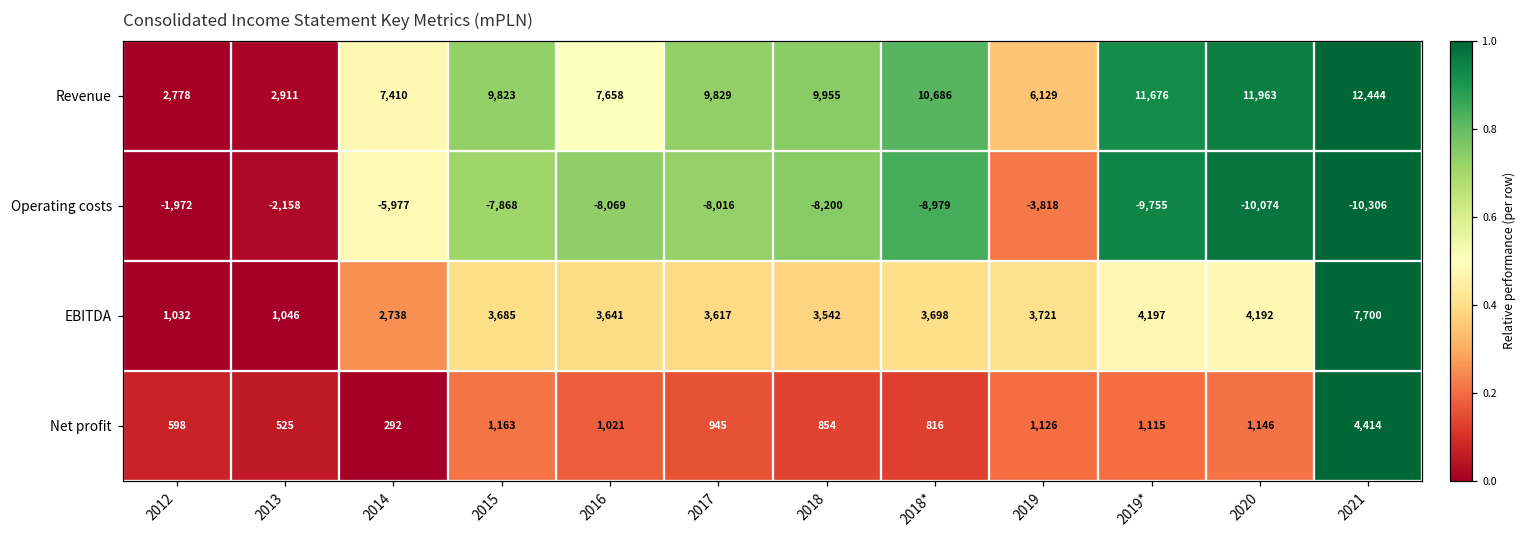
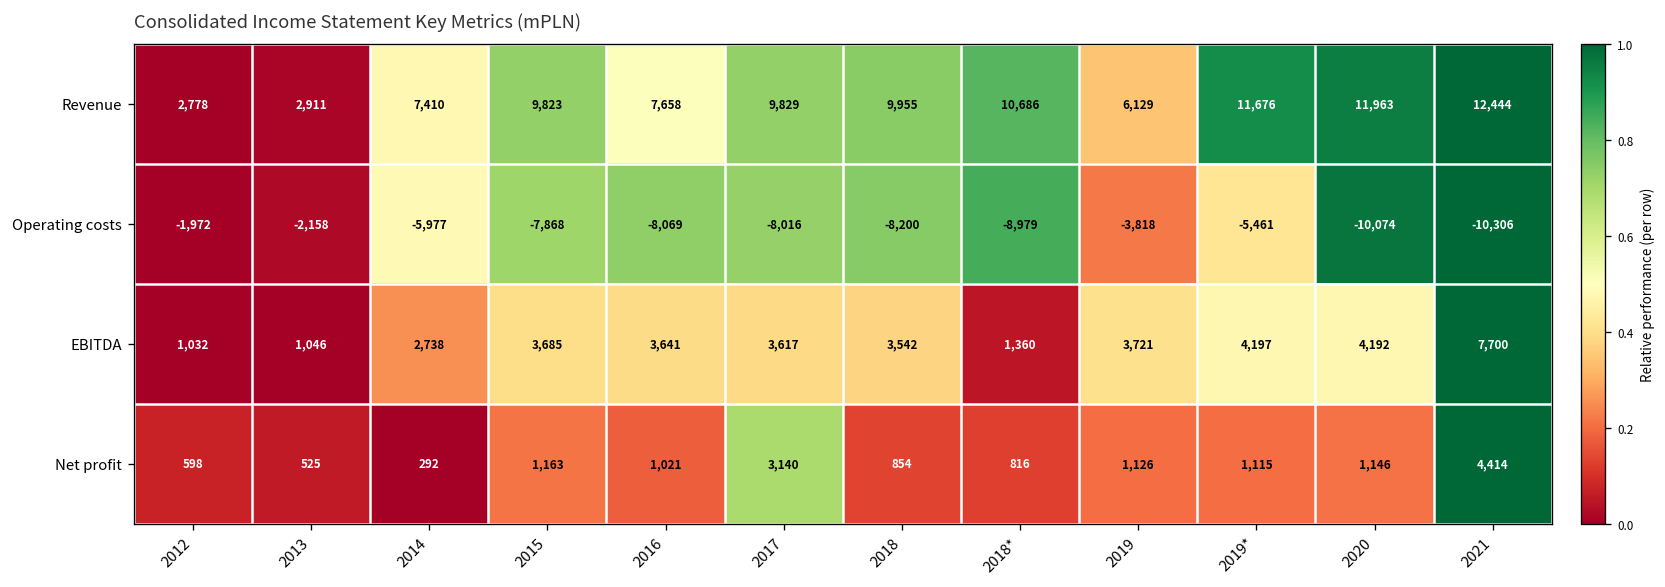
  {
    "Revenue": {
      "2012": "2,778",
      "2013": "2,911",
      "2014": "7,410",
      "2015": "9,823",
      "2016": "7,658",
      "2017": "9,829",
      "2018": "9,955",
      "2018*": "10,686",
      "2019": "6,129",
      "2019*": "11,676",
      "2020": "11,963",
      "2021": "12,444"
    },
    "Operating costs": {
      "2012": "-1,972",
      "2013": "-2,158",
      "2014": "-5,977",
      "2015": "-7,868",
      "2016": "-8,069",
      "2017": "-8,016",
      "2018": "-8,200",
      "2018*": "-8,979",
      "2019": "-3,818",
-     "2019*": "-9,755",
+     "2019*": "-5,461",
      "2020": "-10,074",
      "2021": "-10,306"
    },
    "EBITDA": {
      "2012": "1,032",
      "2013": "1,046",
      "2014": "2,738",
      "2015": "3,685",
      "2016": "3,641",
      "2017": "3,617",
      "2018": "3,542",
-     "2018*": "3,698",
+     "2018*": "1,360",
      "2019": "3,721",
      "2019*": "4,197",
      "2020": "4,192",
      "2021": "7,700"
    },
    "Net profit": {
      "2012": "598",
      "2013": "525",
      "2014": "292",
      "2015": "1,163",
      "2016": "1,021",
-     "2017": "945",
+     "2017": "3,140",
      "2018": "854",
      "2018*": "816",
      "2019": "1,126",
      "2019*": "1,115",
      "2020": "1,146",
      "2021": "4,414"
    }
  }
